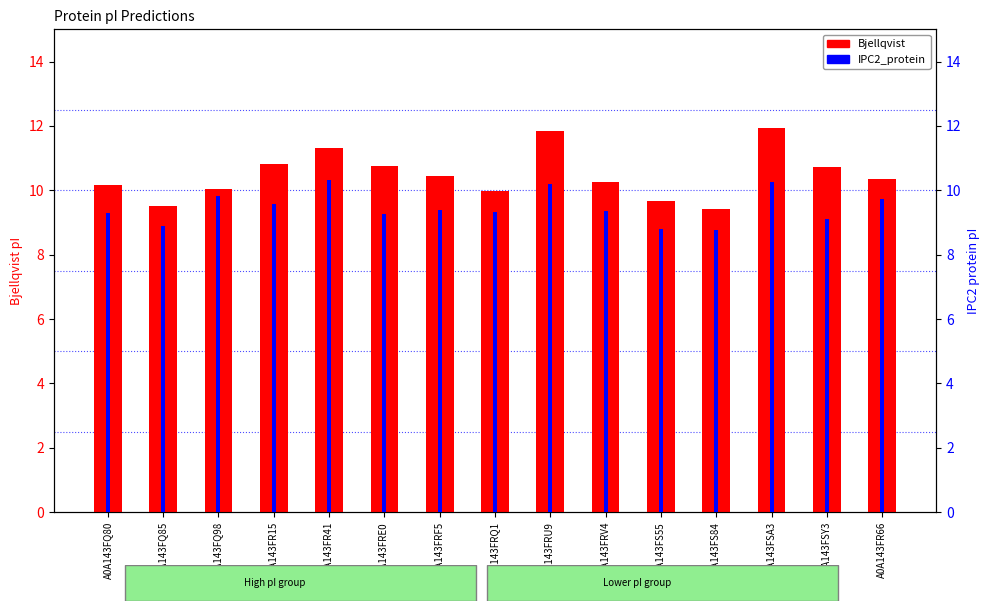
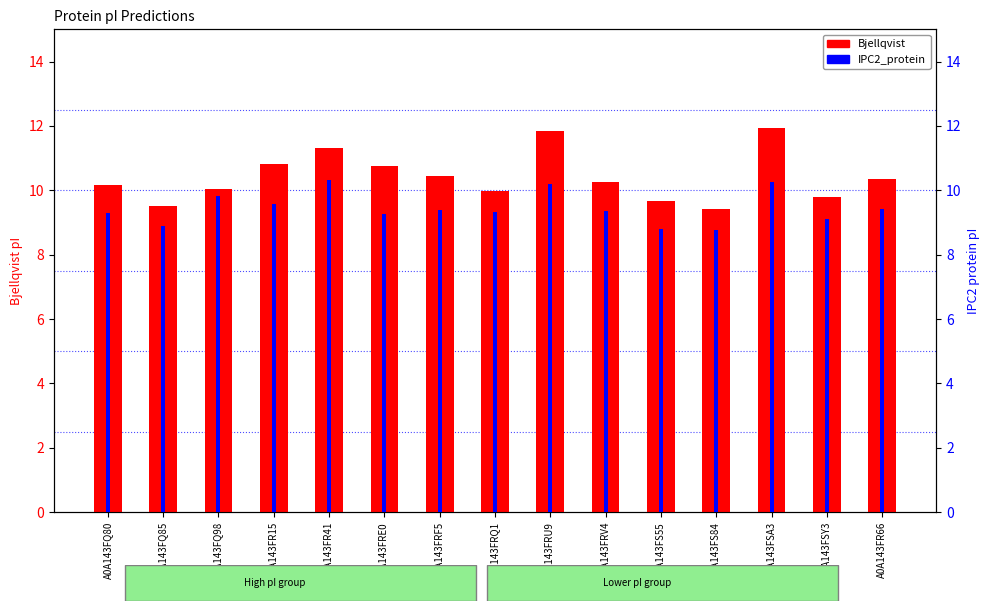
  {
    "Bjellqvist": {
      "A0A143FQ80": 10.2,
      "A0A143FQ85": 9.5,
      "A0A143FQ98": 10.0,
      "A0A143FR15": 10.8,
      "A0A143FR41": 11.3,
      "A0A143FRE0": 10.8,
      "A0A143FRF5": 10.4,
      "A0A143FRV4": 10.3,
      "A0A143FS55": 9.7,
      "A0A143FS84": 9.4,
      "A0A143FSA3": 11.9,
-     "A0A143FSY3": 10.7,
+     "A0A143FSY3": 9.8,
      "A0A143FR66": 10.4
    },
    "IPC2_protein": {
      "A0A143FQ80": 9.3,
      "A0A143FQ85": 8.9,
      "A0A143FQ98": 9.8,
      "A0A143FR15": 9.6,
      "A0A143FR41": 10.3,
      "A0A143FRE0": 9.3,
      "A0A143FRF5": 9.4,
      "A0A143FRV4": 9.4,
      "A0A143FS55": 8.8,
      "A0A143FS84": 8.8,
      "A0A143FSA3": 10.2,
      "A0A143FSY3": 9.1,
-     "A0A143FR66": 9.7
+     "A0A143FR66": 9.4
    }
  }
